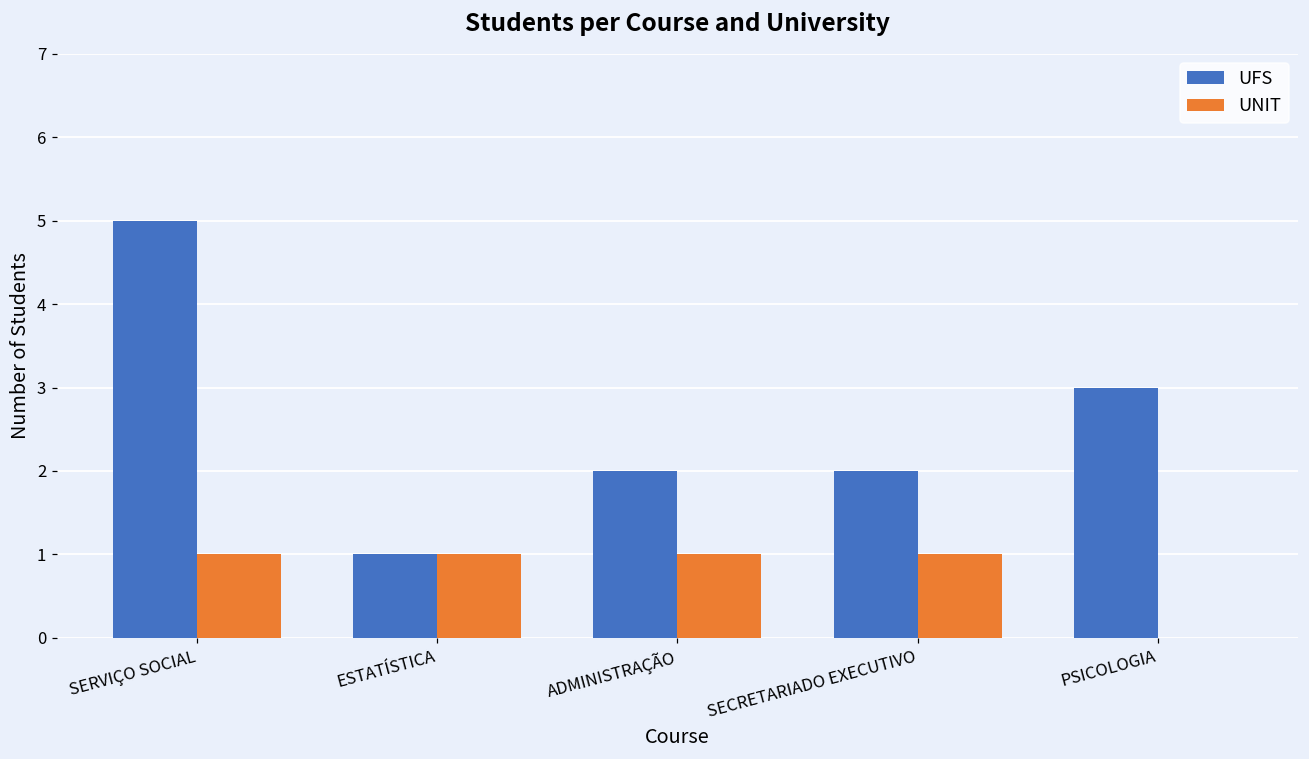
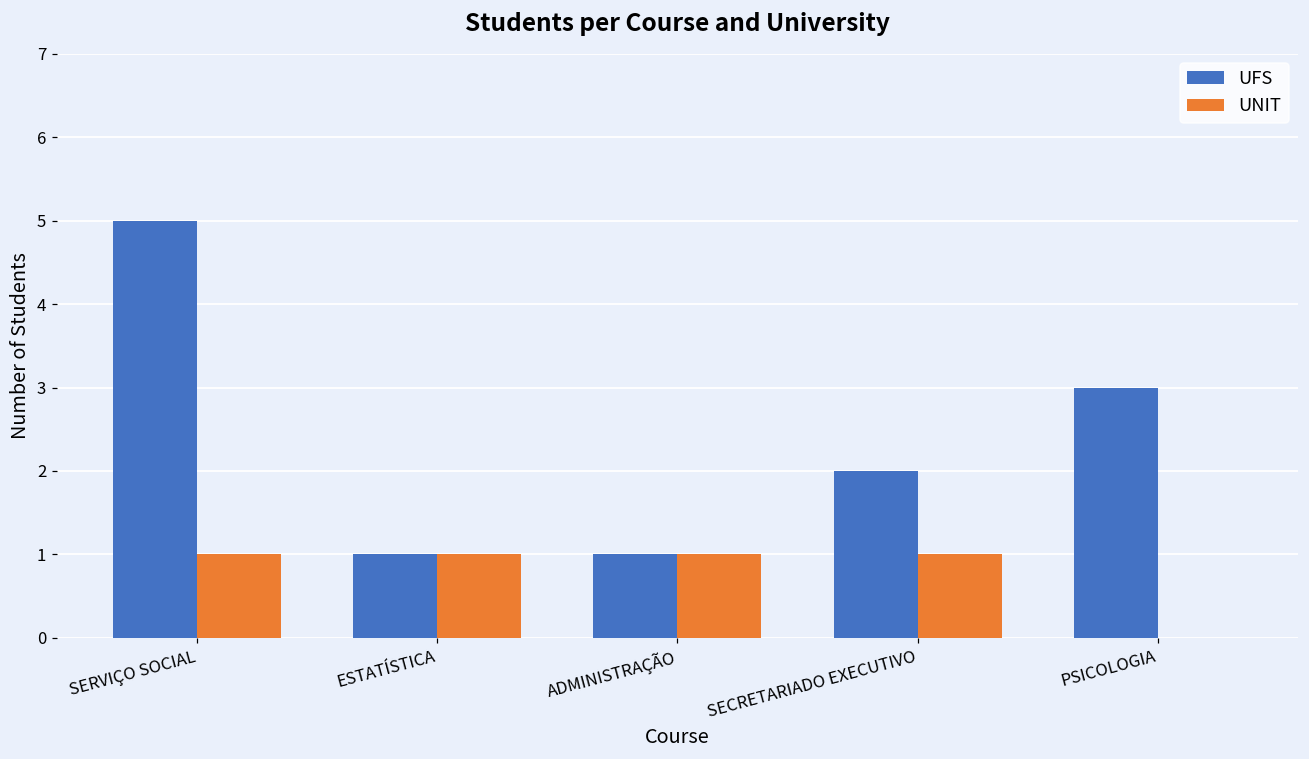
  {
    "UFS": {
      "SERVIÇO SOCIAL": 5,
      "ESTATÍSTICA": 1,
-     "ADMINISTRAÇÃO": 2,
+     "ADMINISTRAÇÃO": 1,
      "SECRETARIADO EXECUTIVO": 2,
      "PSICOLOGIA": 3
    },
    "UNIT": {
      "SERVIÇO SOCIAL": 1,
      "ESTATÍSTICA": 1,
      "ADMINISTRAÇÃO": 1,
      "SECRETARIADO EXECUTIVO": 1,
      "PSICOLOGIA": 0
    }
  }
